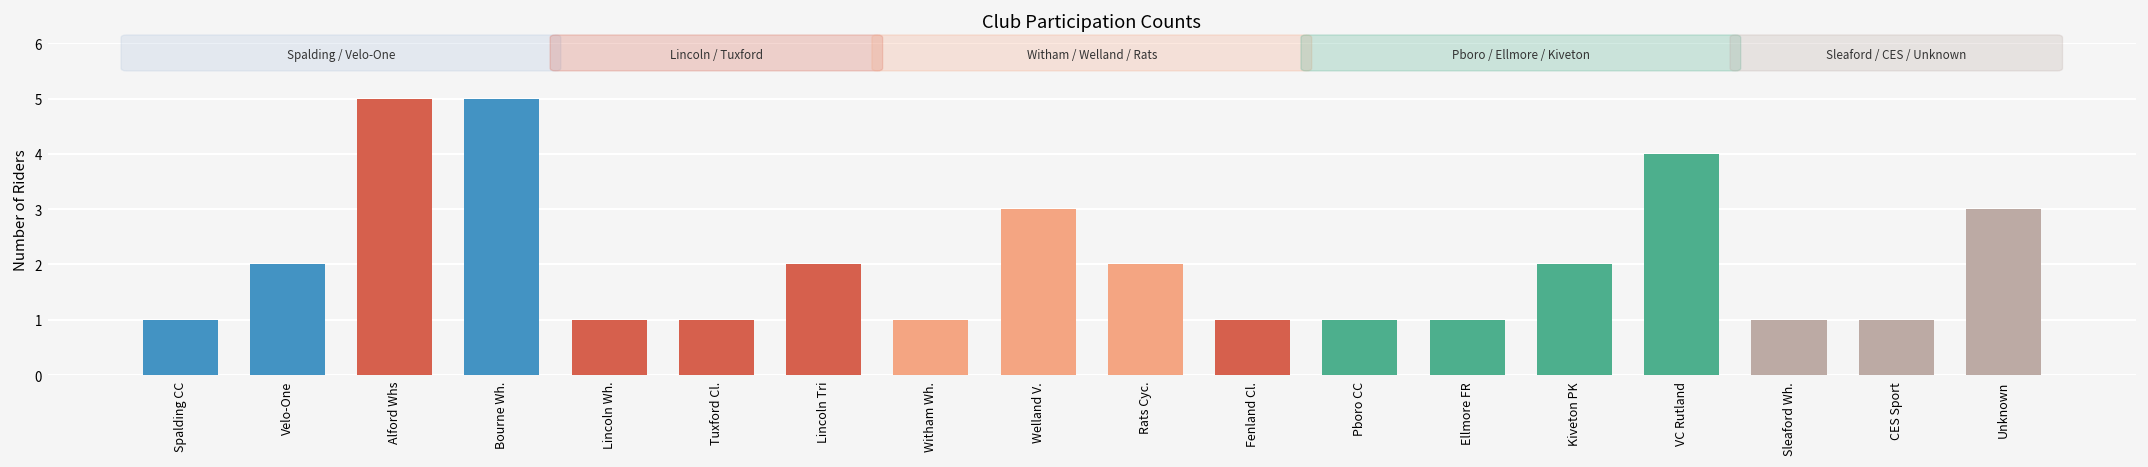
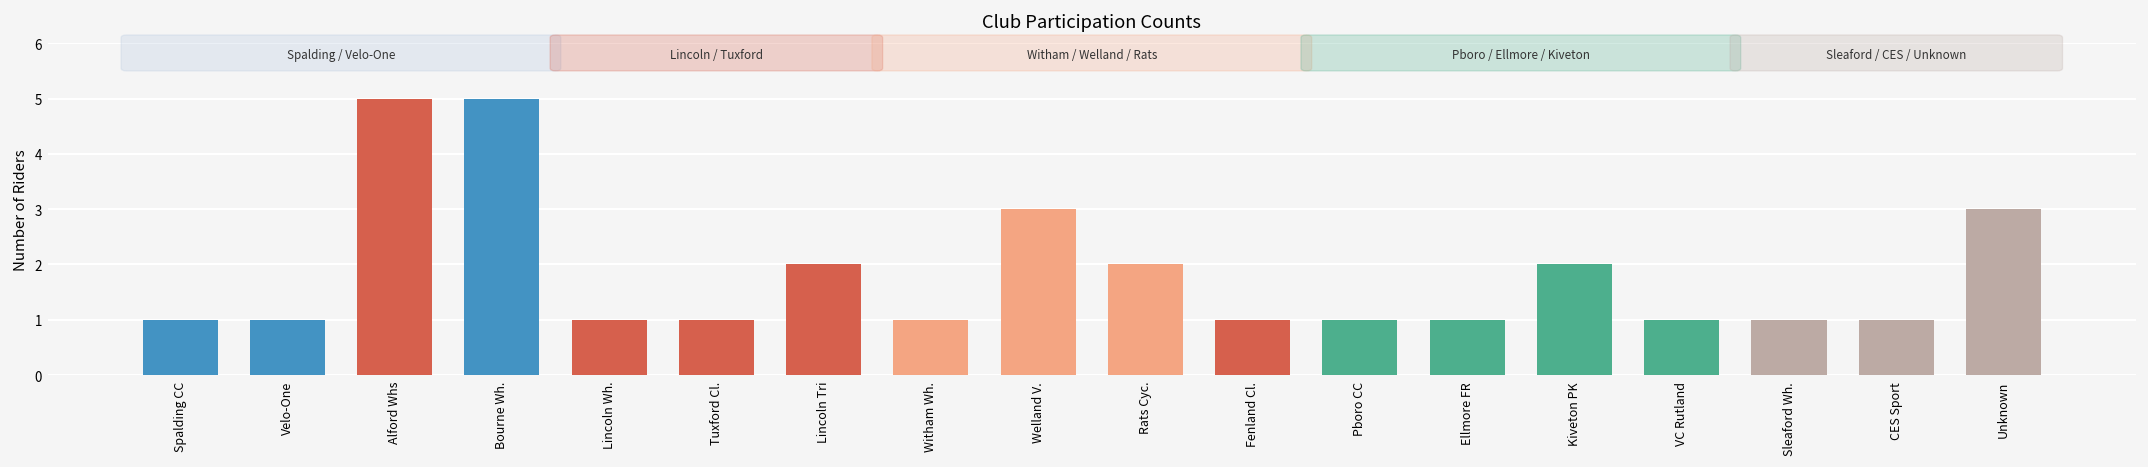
  {
    "Spalding CC": 1,
-   "Velo-One": 2,
+   "Velo-One": 1,
    "Alford Whs": 5,
    "Bourne Wh.": 5,
    "Lincoln Wh.": 1,
    "Tuxford Cl.": 1,
    "Lincoln Tri": 2,
    "Witham Wh.": 1,
    "Welland V.": 3,
    "Rats Cyc.": 2,
    "Fenland Cl.": 1,
    "Pboro CC": 1,
    "Ellmore FR": 1,
    "Kiveton PK": 2,
-   "VC Rutland": 4,
+   "VC Rutland": 1,
    "Sleaford Wh.": 1,
    "CES Sport": 1,
    "Unknown": 3
  }
